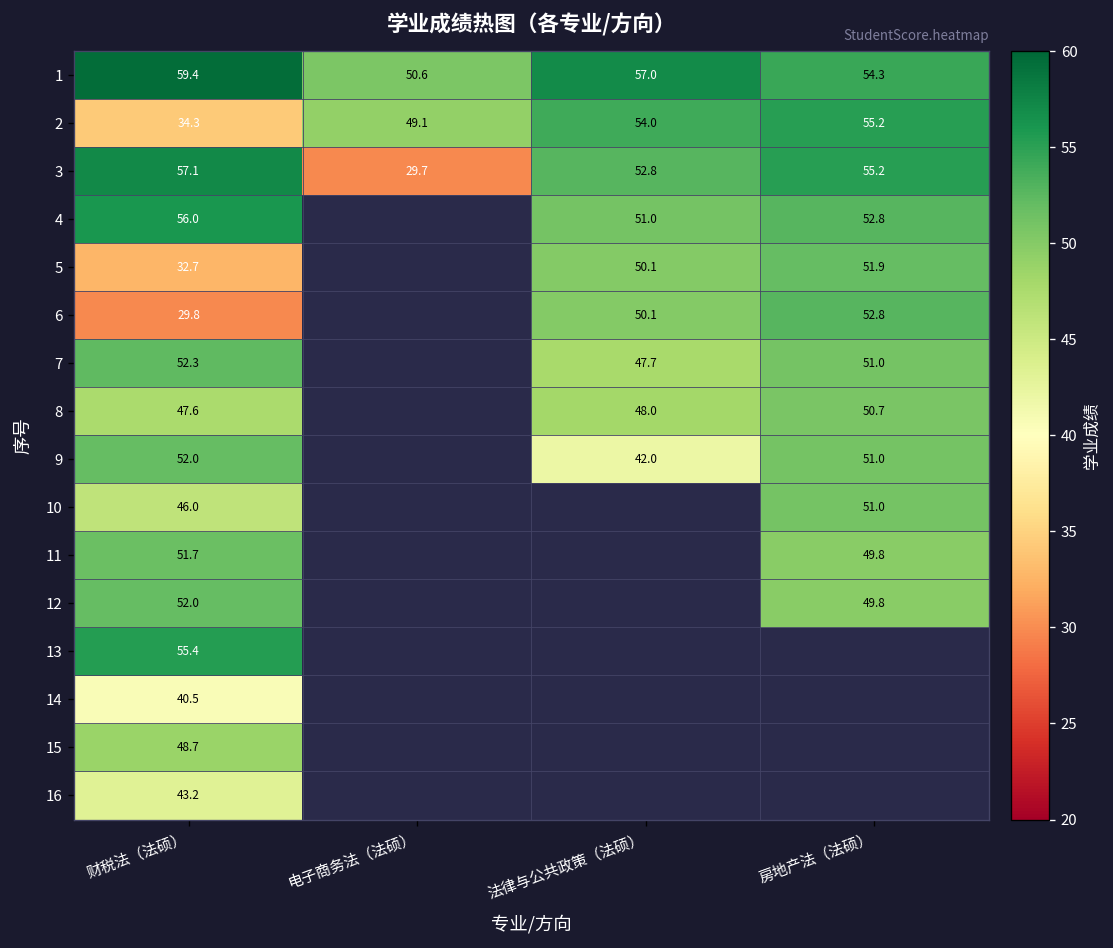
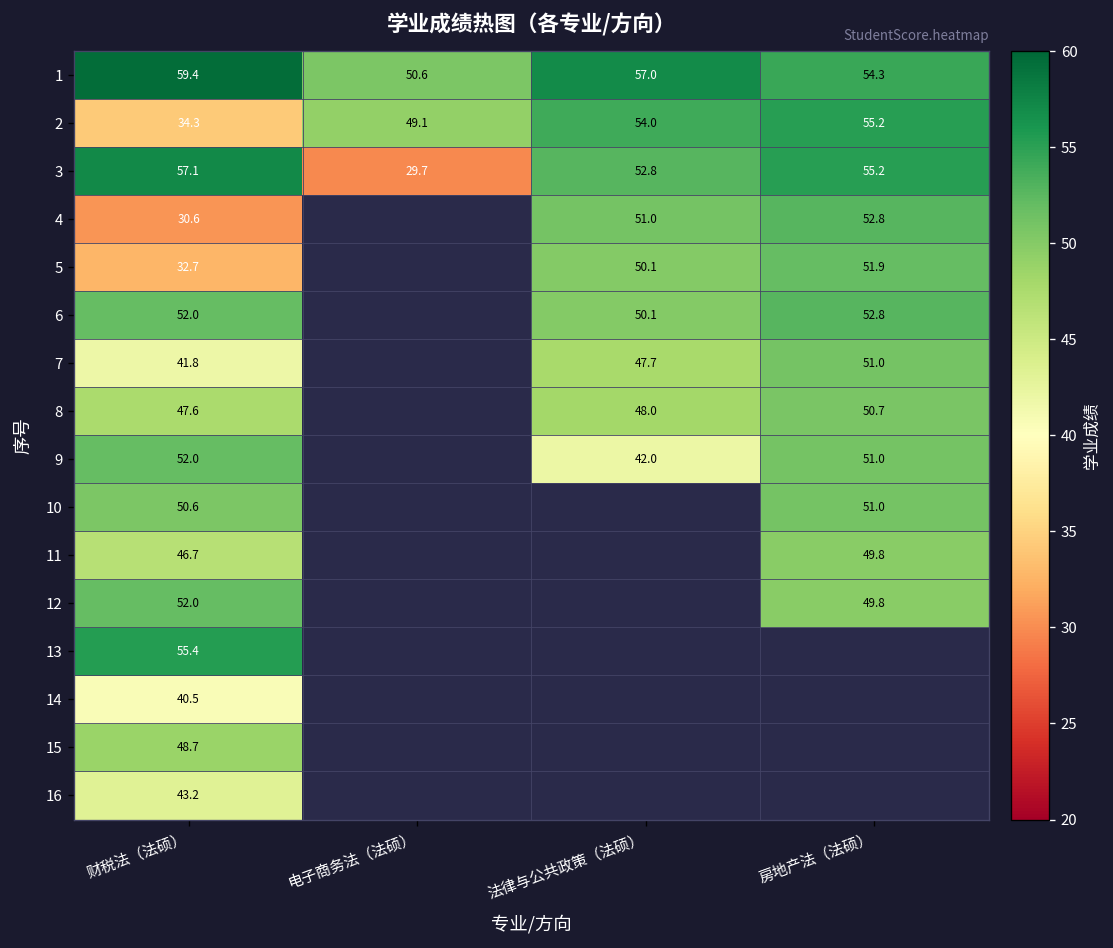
  {
    "1": {
      "财税法（法硕）": 59.4,
      "电子商务法（法硕）": 50.6,
      "法律与公共政策（法硕）": 57.0,
      "房地产法（法硕）": 54.3
    },
    "2": {
      "财税法（法硕）": 34.3,
      "电子商务法（法硕）": 49.1,
      "法律与公共政策（法硕）": 54.0,
      "房地产法（法硕）": 55.2
    },
    "3": {
      "财税法（法硕）": 57.1,
      "电子商务法（法硕）": 29.7,
      "法律与公共政策（法硕）": 52.8,
      "房地产法（法硕）": 55.2
    },
    "4": {
-     "财税法（法硕）": 56.0,
+     "财税法（法硕）": 30.6,
      "法律与公共政策（法硕）": 51.0,
      "房地产法（法硕）": 52.8
    },
    "5": {
      "财税法（法硕）": 32.7,
      "法律与公共政策（法硕）": 50.1,
      "房地产法（法硕）": 51.9
    },
    "6": {
-     "财税法（法硕）": 29.8,
+     "财税法（法硕）": 52.0,
      "法律与公共政策（法硕）": 50.1,
      "房地产法（法硕）": 52.8
    },
    "7": {
-     "财税法（法硕）": 52.3,
+     "财税法（法硕）": 41.8,
      "法律与公共政策（法硕）": 47.7,
      "房地产法（法硕）": 51.0
    },
    "8": {
      "财税法（法硕）": 47.6,
      "法律与公共政策（法硕）": 48.0,
      "房地产法（法硕）": 50.7
    },
    "9": {
      "财税法（法硕）": 52.0,
      "法律与公共政策（法硕）": 42.0,
      "房地产法（法硕）": 51.0
    },
    "10": {
-     "财税法（法硕）": 46.0,
+     "财税法（法硕）": 50.6,
      "房地产法（法硕）": 51.0
    },
    "11": {
-     "财税法（法硕）": 51.7,
+     "财税法（法硕）": 46.7,
      "房地产法（法硕）": 49.8
    },
    "12": {
      "财税法（法硕）": 52.0,
      "房地产法（法硕）": 49.8
    },
    "13": {
      "财税法（法硕）": 55.4
    },
    "14": {
      "财税法（法硕）": 40.5
    },
    "15": {
      "财税法（法硕）": 48.7
    },
    "16": {
      "财税法（法硕）": 43.2
    }
  }
